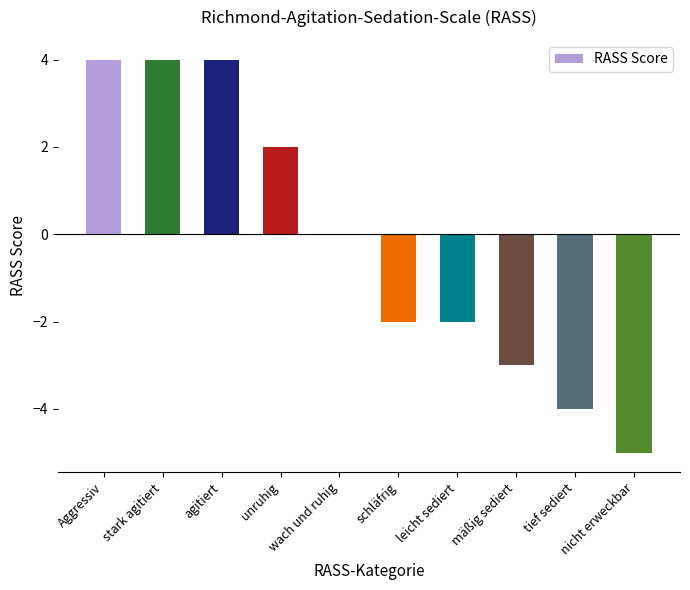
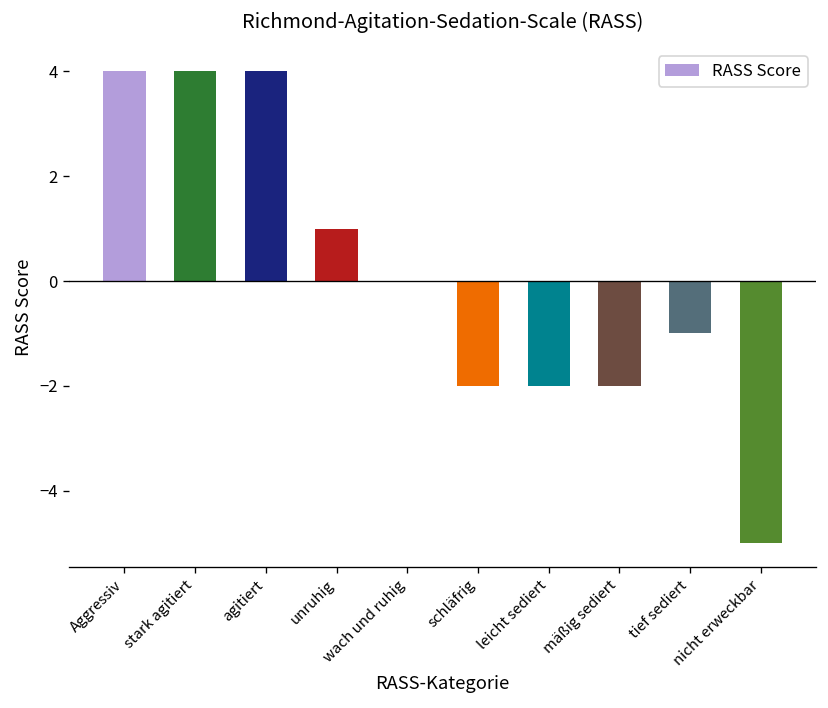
  {
    "Aggressiv": 4,
    "stark agitiert": 4,
    "agitiert": 4,
-   "unruhig": 2,
+   "unruhig": 1,
    "wach und ruhig": 0,
    "schläfrig": -2,
    "leicht sediert": -2,
-   "mäßig sediert": -3,
-   "tief sediert": -4,
+   "mäßig sediert": -2,
+   "tief sediert": -1,
    "nicht erweckbar": -5
  }
